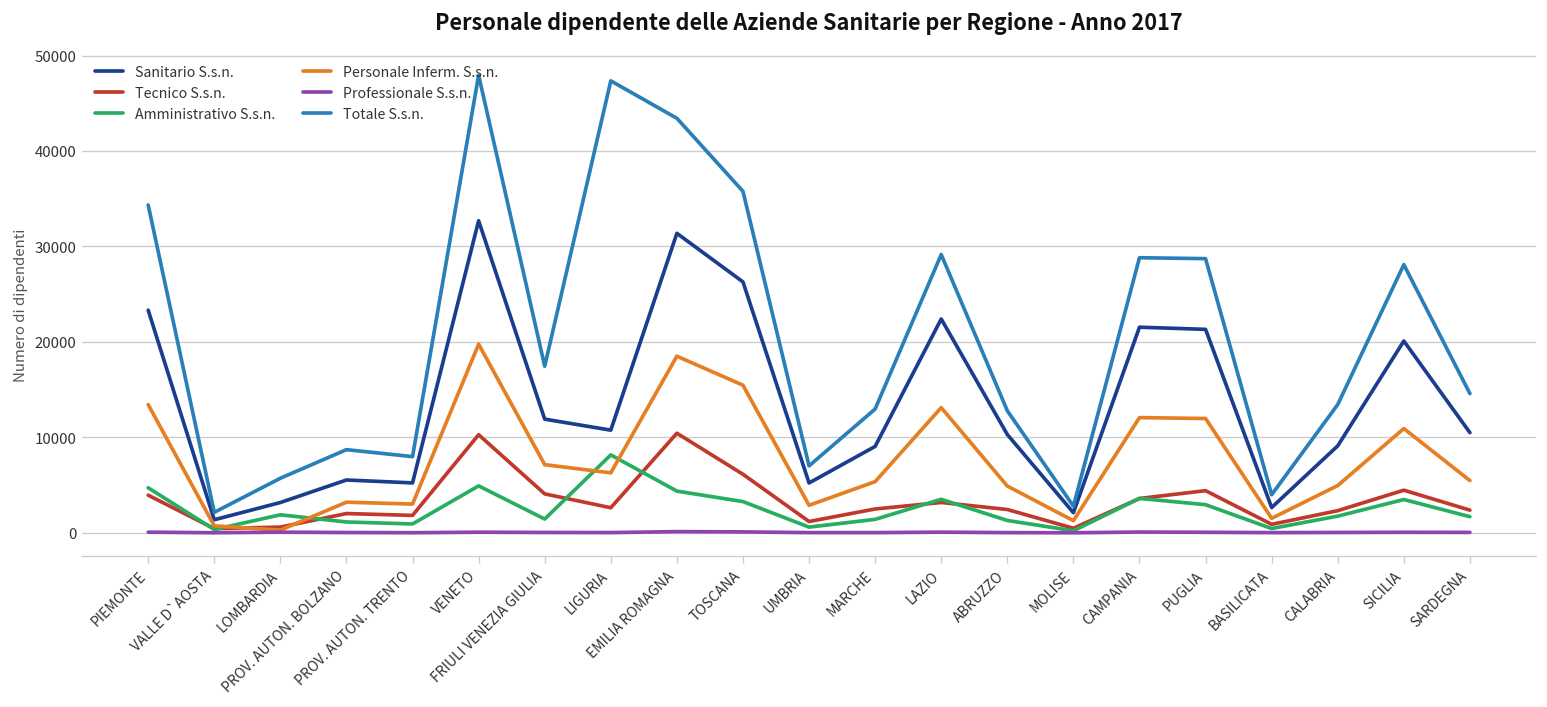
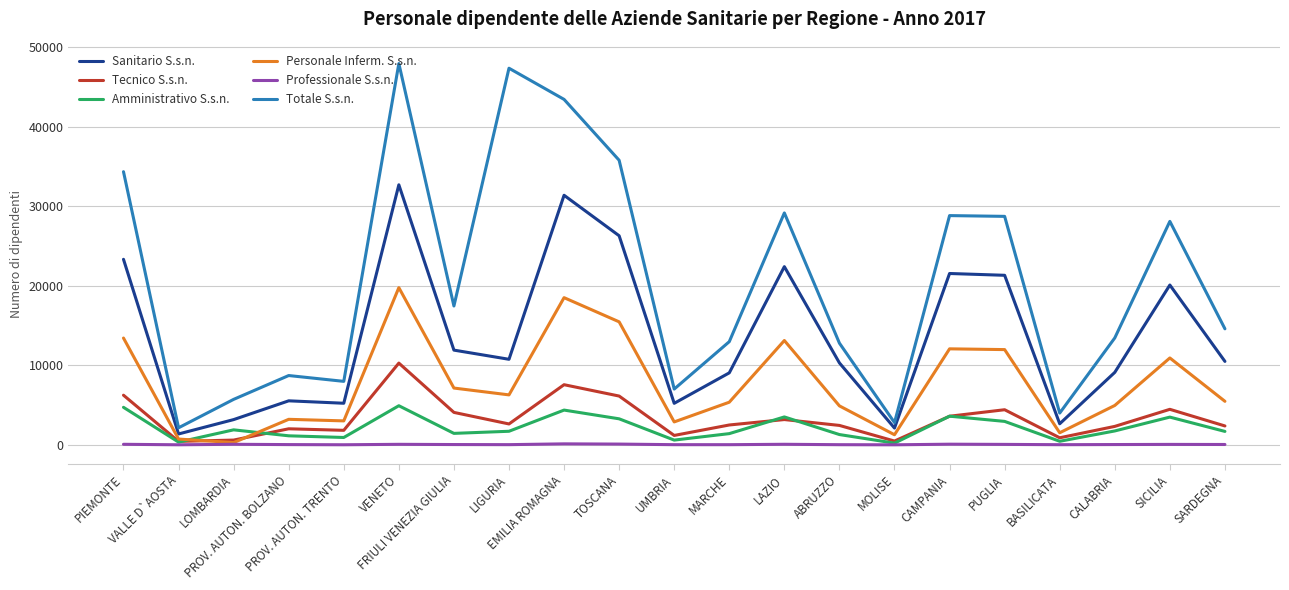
  {
    "Sanitario S.s.n.": {
      "PIEMONTE": 23000,
      "VALLE D`AOSTA": 1000,
      "LOMBARDIA": 3000,
      "PROV. AUTON. BOLZANO": 6000,
      "PROV. AUTON. TRENTO": 5000,
      "VENETO": 33000,
      "FRIULI VENEZIA GIULIA": 12000,
      "LIGURIA": 11000,
      "EMILIA ROMAGNA": 31000,
      "TOSCANA": 26000,
      "UMBRIA": 5000,
      "MARCHE": 9000,
      "LAZIO": 22000,
      "ABRUZZO": 10000,
      "MOLISE": 2000,
      "CAMPANIA": 22000,
      "PUGLIA": 21000,
      "BASILICATA": 3000,
      "CALABRIA": 9000,
      "SICILIA": 20000,
      "SARDEGNA": 10000
    },
    "Tecnico S.s.n.": {
-     "PIEMONTE": 4000,
+     "PIEMONTE": 6000,
      "PROV. AUTON. BOLZANO": 2000,
      "PROV. AUTON. TRENTO": 2000,
      "VENETO": 10000,
      "FRIULI VENEZIA GIULIA": 4000,
      "LIGURIA": 3000,
-     "EMILIA ROMAGNA": 10000,
+     "EMILIA ROMAGNA": 8000,
      "TOSCANA": 6000,
      "UMBRIA": 1000,
      "MARCHE": 2000,
      "LAZIO": 3000,
      "ABRUZZO": 2000,
      "PUGLIA": 4000,
      "BASILICATA": 1000,
      "CALABRIA": 2000,
      "SICILIA": 4000,
      "SARDEGNA": 2000
    },
    "Amministrativo S.s.n.": {
      "PIEMONTE": 5000,
      "LOMBARDIA": 2000,
      "PROV. AUTON. BOLZANO": 1000,
      "PROV. AUTON. TRENTO": 1000,
      "VENETO": 5000,
      "FRIULI VENEZIA GIULIA": 1000,
-     "LIGURIA": 8000,
+     "LIGURIA": 2000,
      "EMILIA ROMAGNA": 4000,
      "TOSCANA": 3000,
      "UMBRIA": 1000,
      "MARCHE": 1000,
      "LAZIO": 4000,
      "ABRUZZO": 1000,
      "PUGLIA": 3000,
      "BASILICATA": 0,
      "CALABRIA": 2000,
      "SICILIA": 3000,
      "SARDEGNA": 2000
    },
    "Personale Inferm. S.s.n.": {
      "PIEMONTE": 13000,
      "PROV. AUTON. BOLZANO": 3000,
      "PROV. AUTON. TRENTO": 3000,
      "VENETO": 20000,
      "FRIULI VENEZIA GIULIA": 7000,
      "LIGURIA": 6000,
      "EMILIA ROMAGNA": 19000,
      "TOSCANA": 15000,
      "UMBRIA": 3000,
      "MARCHE": 5000,
      "LAZIO": 13000,
      "ABRUZZO": 5000,
      "MOLISE": 1000,
      "CAMPANIA": 12000,
      "PUGLIA": 12000,
      "BASILICATA": 2000,
      "CALABRIA": 5000,
      "SICILIA": 11000,
      "SARDEGNA": 5000
    },
    "Professionale S.s.n.": {
      "PIEMONTE": 0,
      "VALLE D`AOSTA": 0,
      "PROV. AUTON. BOLZANO": 0,
      "PROV. AUTON. TRENTO": 0,
      "VENETO": 0,
      "FRIULI VENEZIA GIULIA": 0,
      "LIGURIA": 0,
      "EMILIA ROMAGNA": 0,
      "TOSCANA": 0,
      "UMBRIA": 0,
      "MARCHE": 0,
      "LAZIO": 0,
      "ABRUZZO": 0,
      "CAMPANIA": 0,
      "PUGLIA": 0,
      "BASILICATA": 0,
      "CALABRIA": 0,
      "SICILIA": 0,
      "SARDEGNA": 0
    },
    "Totale S.s.n.": {
      "PIEMONTE": 34000,
      "VALLE D`AOSTA": 2000,
      "LOMBARDIA": 6000,
      "PROV. AUTON. BOLZANO": 9000,
      "PROV. AUTON. TRENTO": 8000,
      "VENETO": 48000,
      "FRIULI VENEZIA GIULIA": 17000,
      "LIGURIA": 47000,
      "EMILIA ROMAGNA": 43000,
      "TOSCANA": 36000,
      "UMBRIA": 7000,
      "MARCHE": 13000,
      "LAZIO": 29000,
      "ABRUZZO": 13000,
      "MOLISE": 3000,
      "CAMPANIA": 29000,
      "PUGLIA": 29000,
      "BASILICATA": 4000,
      "CALABRIA": 13000,
      "SICILIA": 28000,
      "SARDEGNA": 15000
    }
  }
